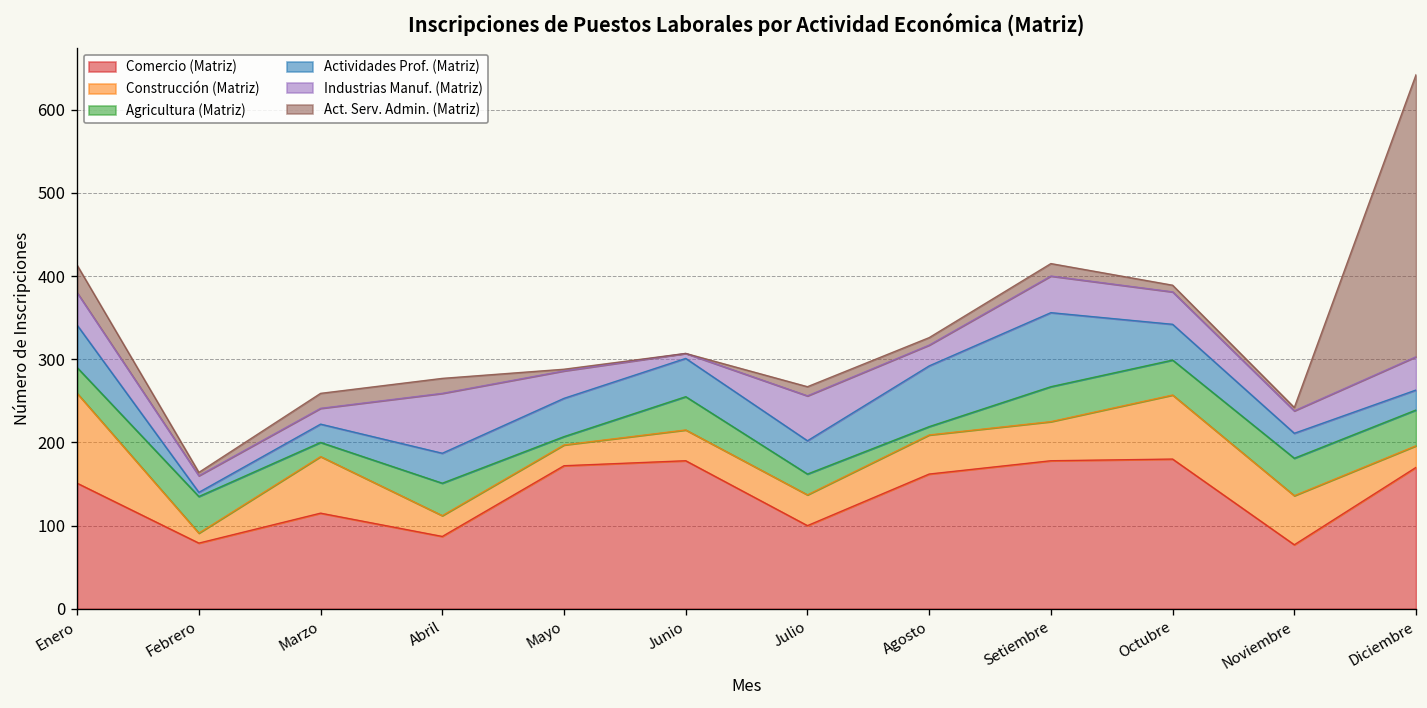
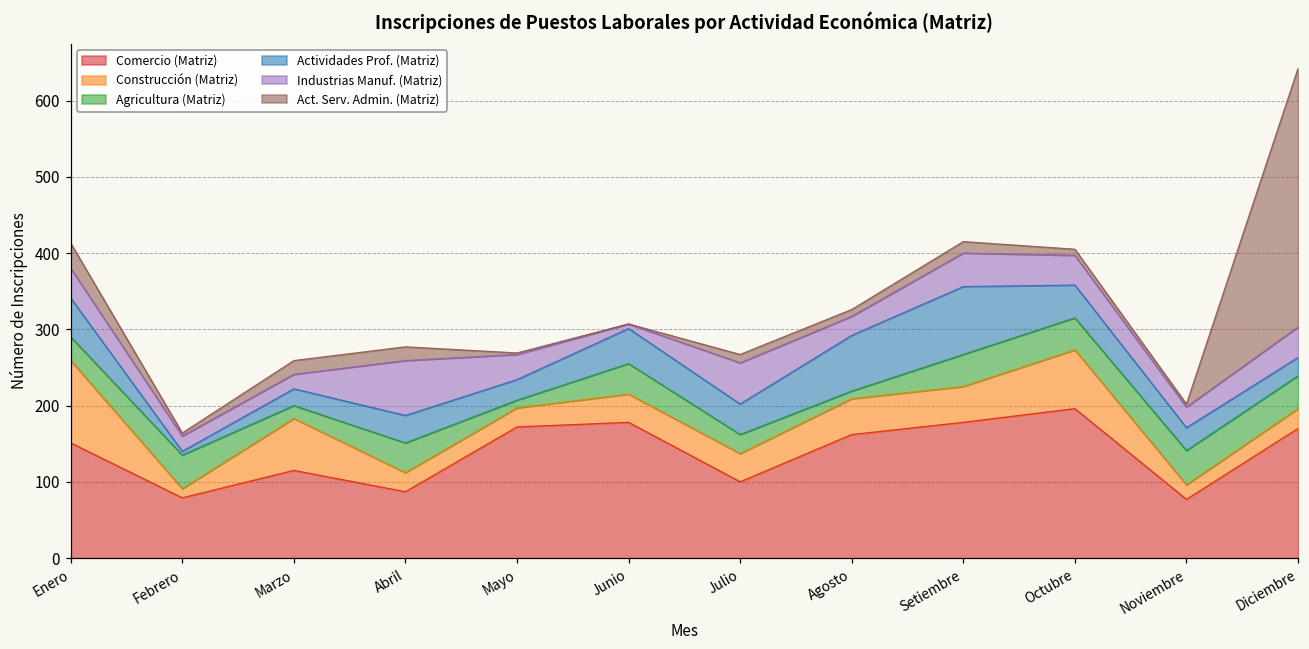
  {
    "Comercio (Matriz)": {
      "Enero": 150,
      "Febrero": 80,
      "Marzo": 120,
      "Abril": 90,
      "Mayo": 170,
      "Junio": 180,
      "Julio": 100,
      "Agosto": 160,
      "Setiembre": 180,
-     "Octubre": 180,
+     "Octubre": 200,
      "Noviembre": 80,
      "Diciembre": 170
    },
    "Construcción (Matriz)": {
      "Enero": 110,
      "Febrero": 10,
      "Marzo": 70,
      "Abril": 30,
      "Mayo": 30,
      "Junio": 40,
      "Julio": 40,
      "Agosto": 50,
      "Setiembre": 50,
      "Octubre": 80,
-     "Noviembre": 60,
+     "Noviembre": 20,
      "Diciembre": 30
    },
    "Agricultura (Matriz)": {
      "Enero": 30,
      "Febrero": 40,
      "Marzo": 20,
      "Abril": 40,
      "Mayo": 10,
      "Junio": 40,
      "Julio": 30,
      "Agosto": 10,
      "Setiembre": 40,
      "Octubre": 40,
      "Noviembre": 50,
      "Diciembre": 40
    },
    "Actividades Prof. (Matriz)": {
      "Enero": 50,
      "Febrero": 10,
      "Marzo": 20,
      "Abril": 40,
-     "Mayo": 50,
+     "Mayo": 30,
      "Junio": 50,
      "Julio": 40,
      "Agosto": 70,
      "Setiembre": 90,
      "Octubre": 40,
      "Noviembre": 30,
      "Diciembre": 20
    },
    "Industrias Manuf. (Matriz)": {
      "Enero": 40,
      "Febrero": 20,
      "Marzo": 20,
      "Abril": 70,
      "Julio": 50,
      "Agosto": 30,
      "Setiembre": 40,
      "Octubre": 40,
      "Noviembre": 30,
      "Diciembre": 40
    },
    "Act. Serv. Admin. (Matriz)": {
      "Enero": 30,
      "Febrero": 0,
      "Marzo": 20,
      "Abril": 20,
      "Julio": 10,
      "Agosto": 10,
      "Setiembre": 20,
      "Octubre": 10,
      "Noviembre": 0,
      "Diciembre": 340
    }
  }
